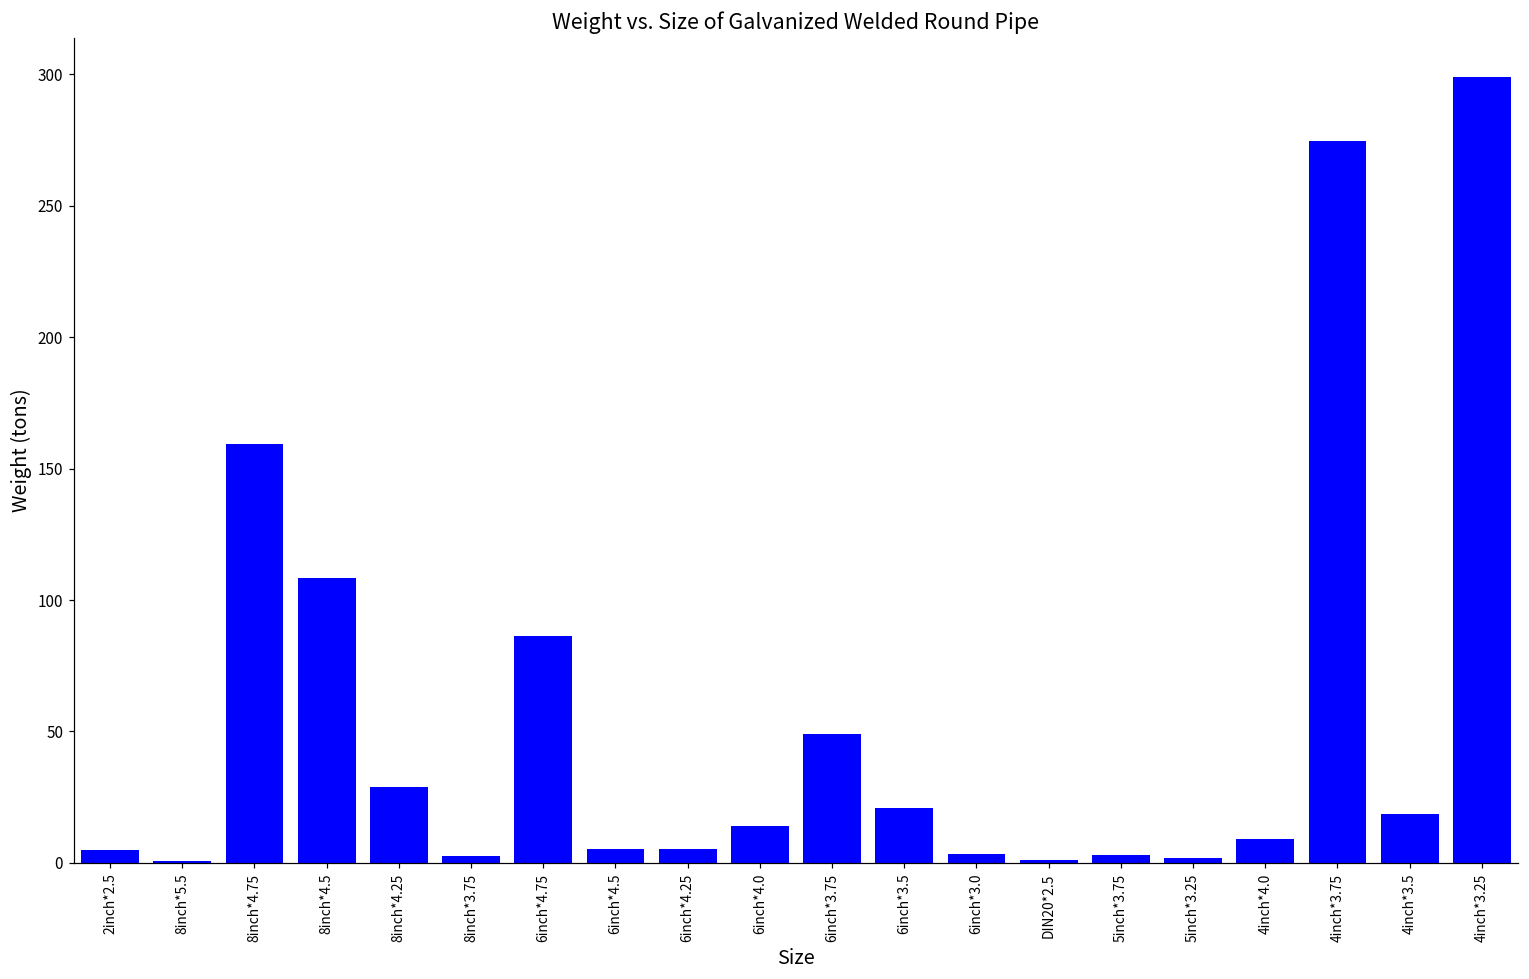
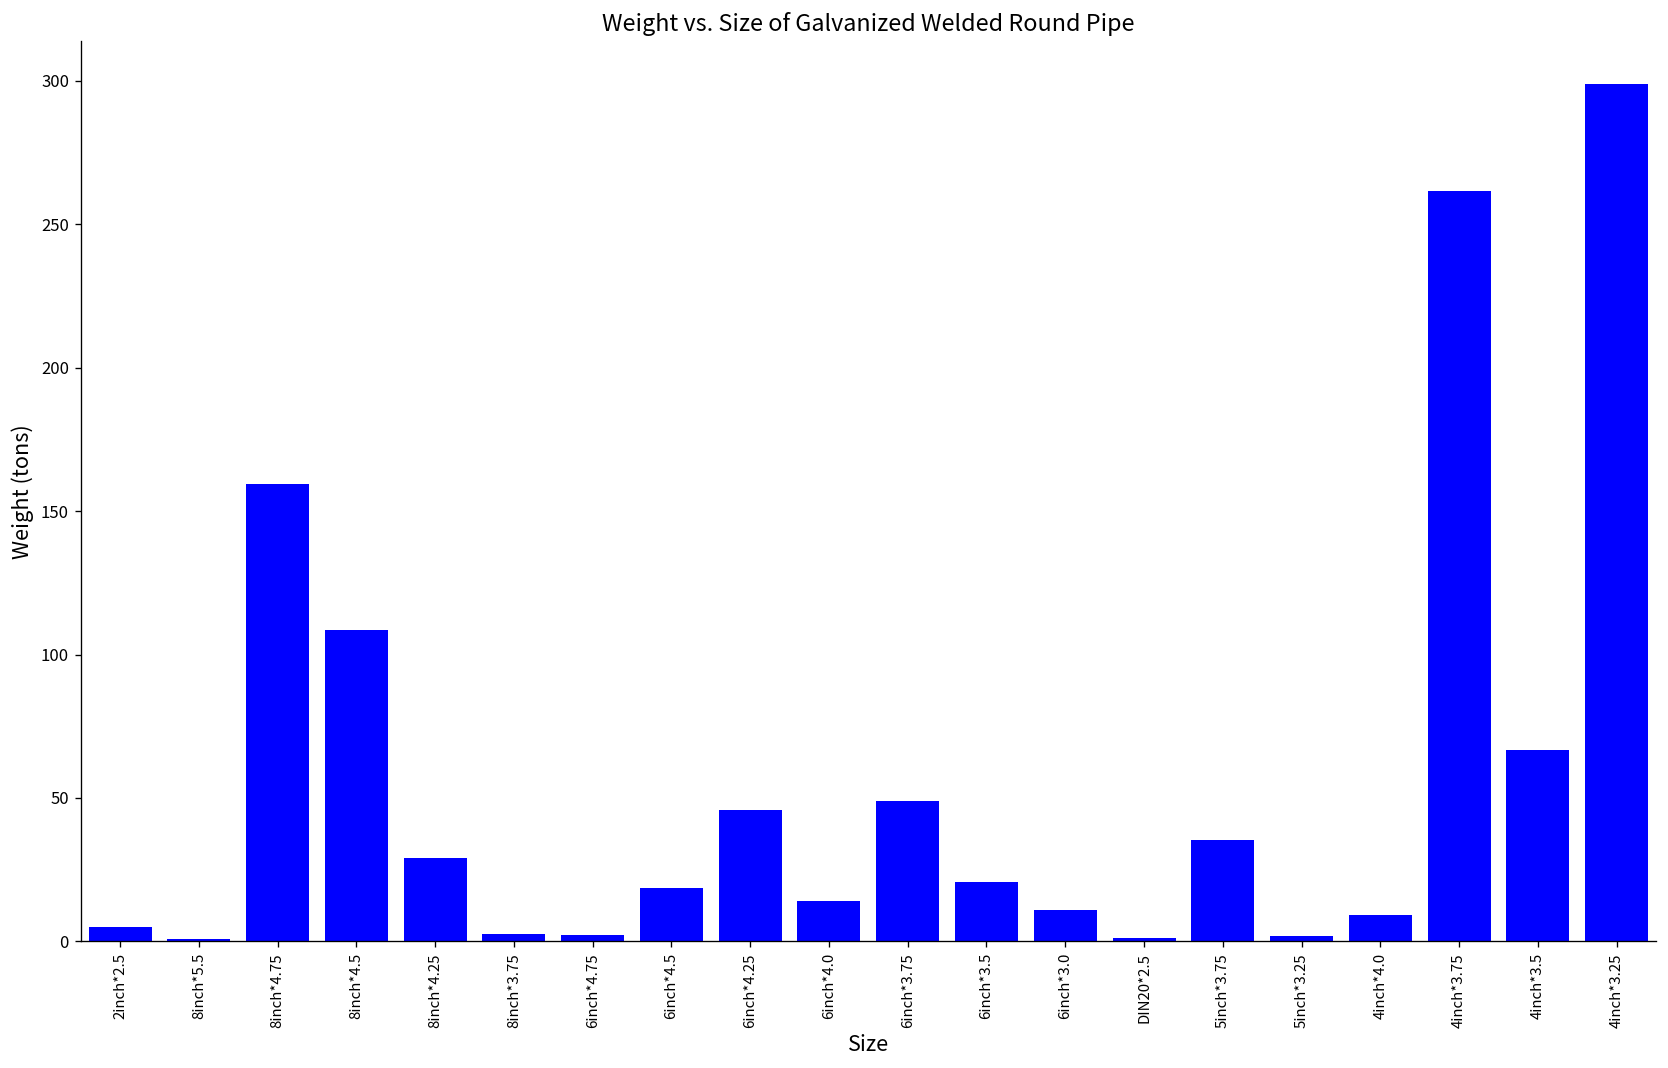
  {
    "2inch*2.5": 5,
    "8inch*4.75": 159,
    "8inch*4.5": 109,
    "8inch*4.25": 29,
    "8inch*3.75": 3,
-   "6inch*4.75": 86,
-   "6inch*4.5": 5,
-   "6inch*4.25": 5,
+   "6inch*4.75": 2,
+   "6inch*4.5": 18,
+   "6inch*4.25": 46,
    "6inch*4.0": 14,
    "6inch*3.75": 49,
    "6inch*3.5": 21,
-   "6inch*3.0": 3,
+   "6inch*3.0": 11,
    "DIN20*2.5": 1,
-   "5inch*3.75": 3,
+   "5inch*3.75": 35,
    "5inch*3.25": 2,
    "4inch*4.0": 9,
-   "4inch*3.75": 274,
-   "4inch*3.5": 19,
+   "4inch*3.75": 262,
+   "4inch*3.5": 67,
    "4inch*3.25": 299
  }
